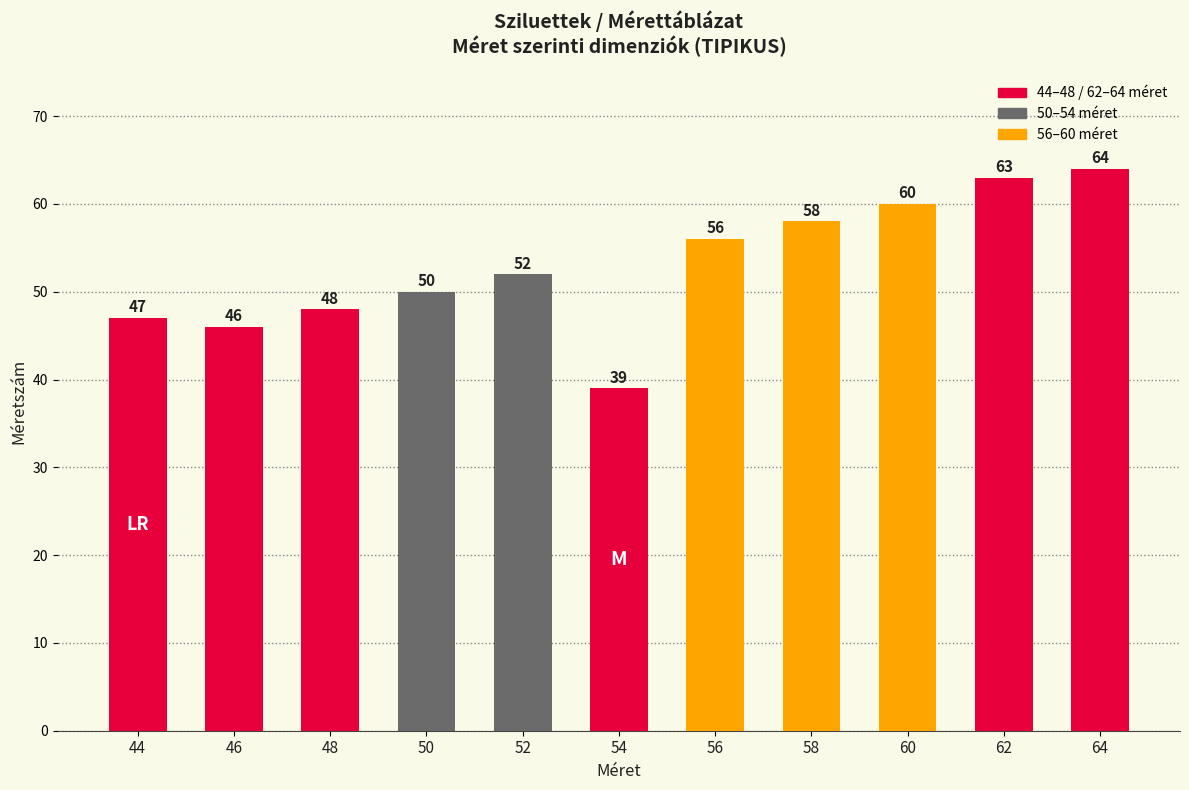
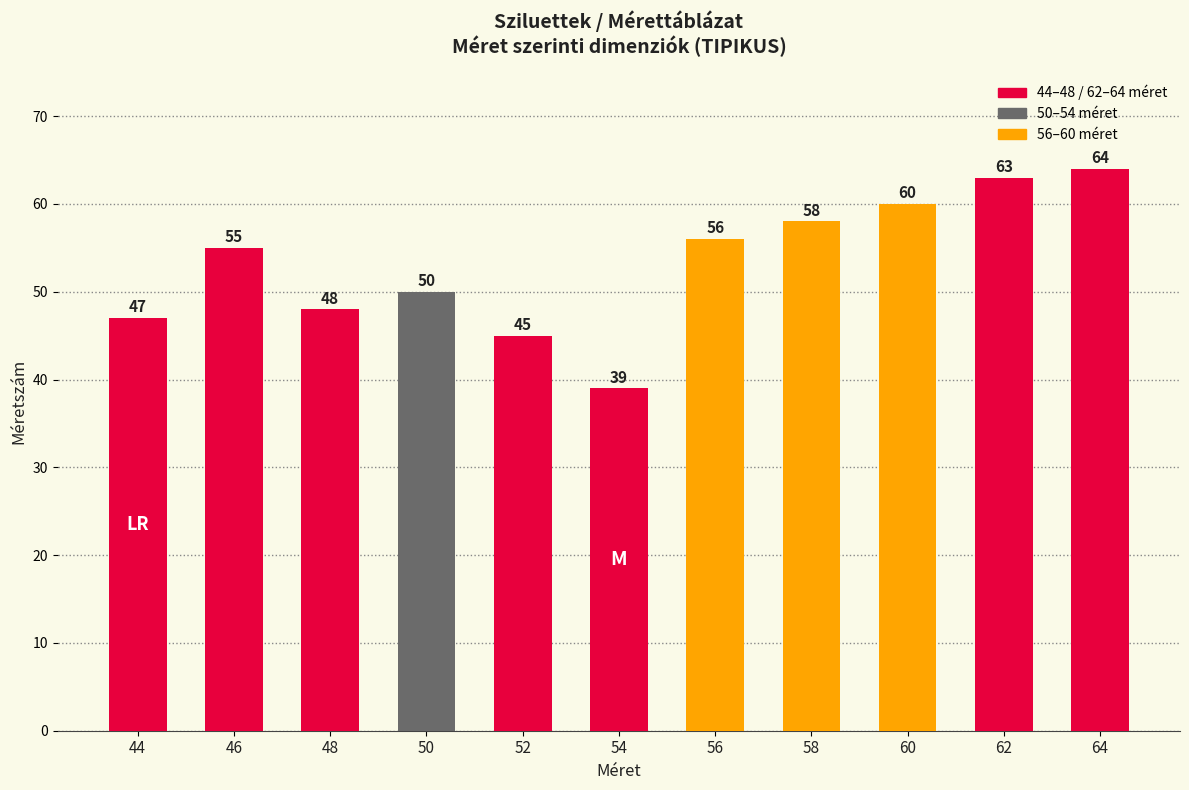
  {
    "44": 47,
-   "46": 46,
+   "46": 55,
    "48": 48,
    "50": 50,
-   "52": 52,
+   "52": 45,
    "54": 39,
    "56": 56,
    "58": 58,
    "60": 60,
    "62": 63,
    "64": 64
  }
